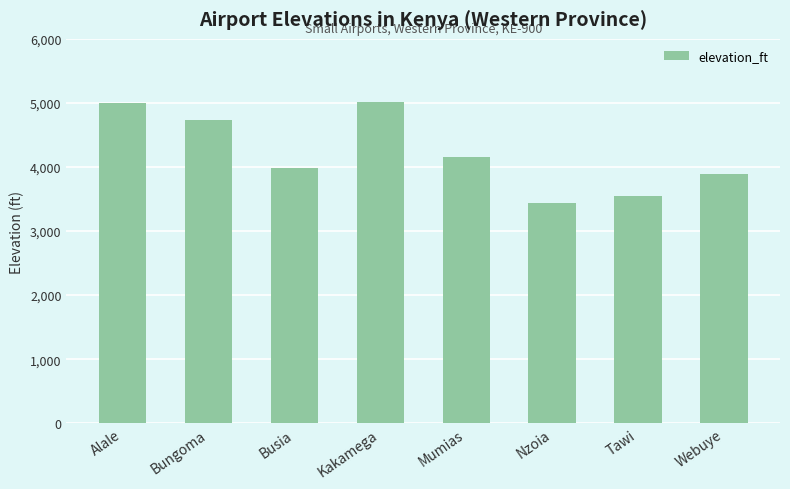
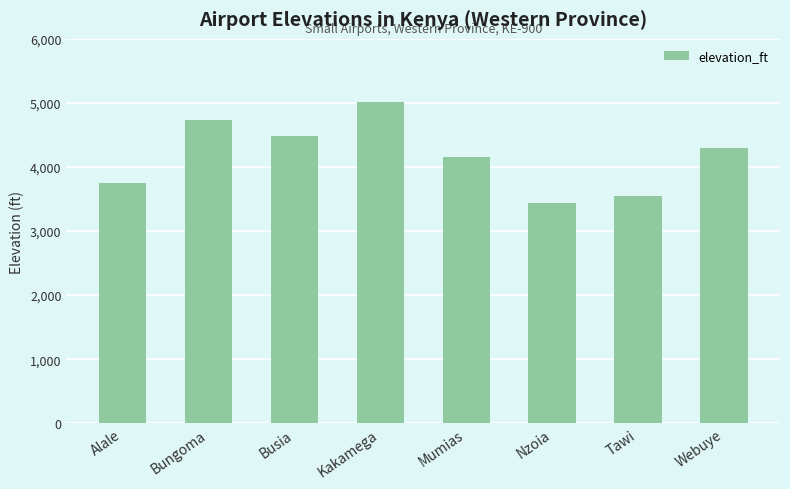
  {
-   "Alale": "5,000",
+   "Alale": "3,800",
    "Bungoma": "4,700",
-   "Busia": "4,000",
+   "Busia": "4,500",
    "Kakamega": "5,000",
    "Mumias": "4,200",
    "Nzoia": "3,400",
    "Tawi": "3,600",
-   "Webuye": "3,900"
+   "Webuye": "4,300"
  }
